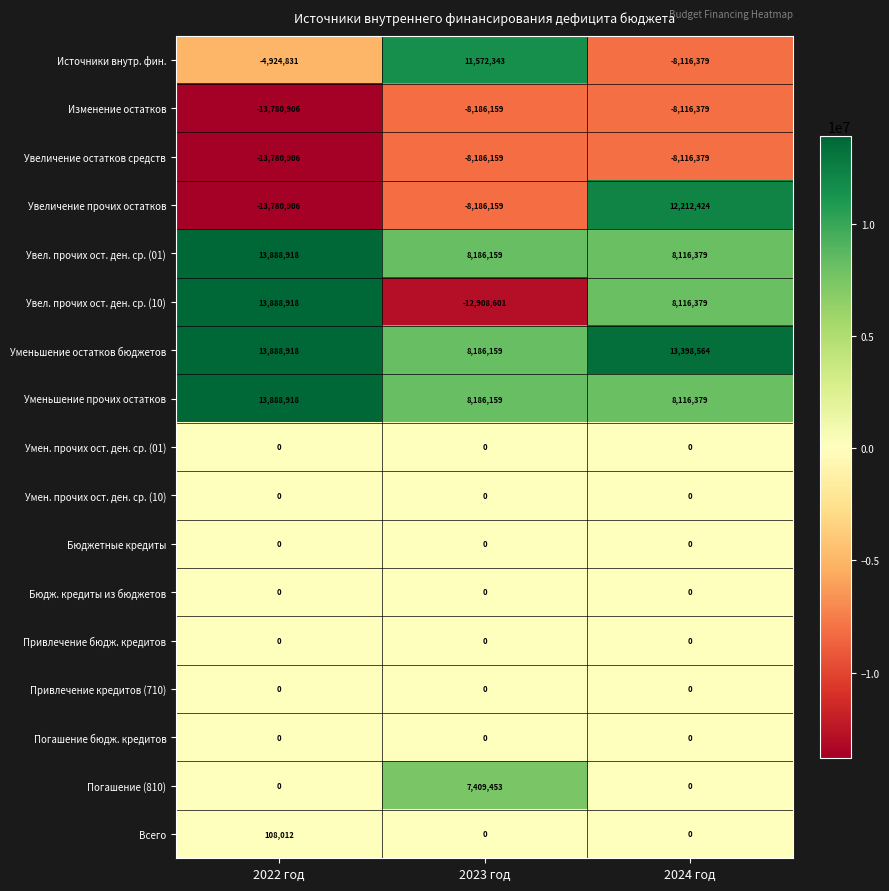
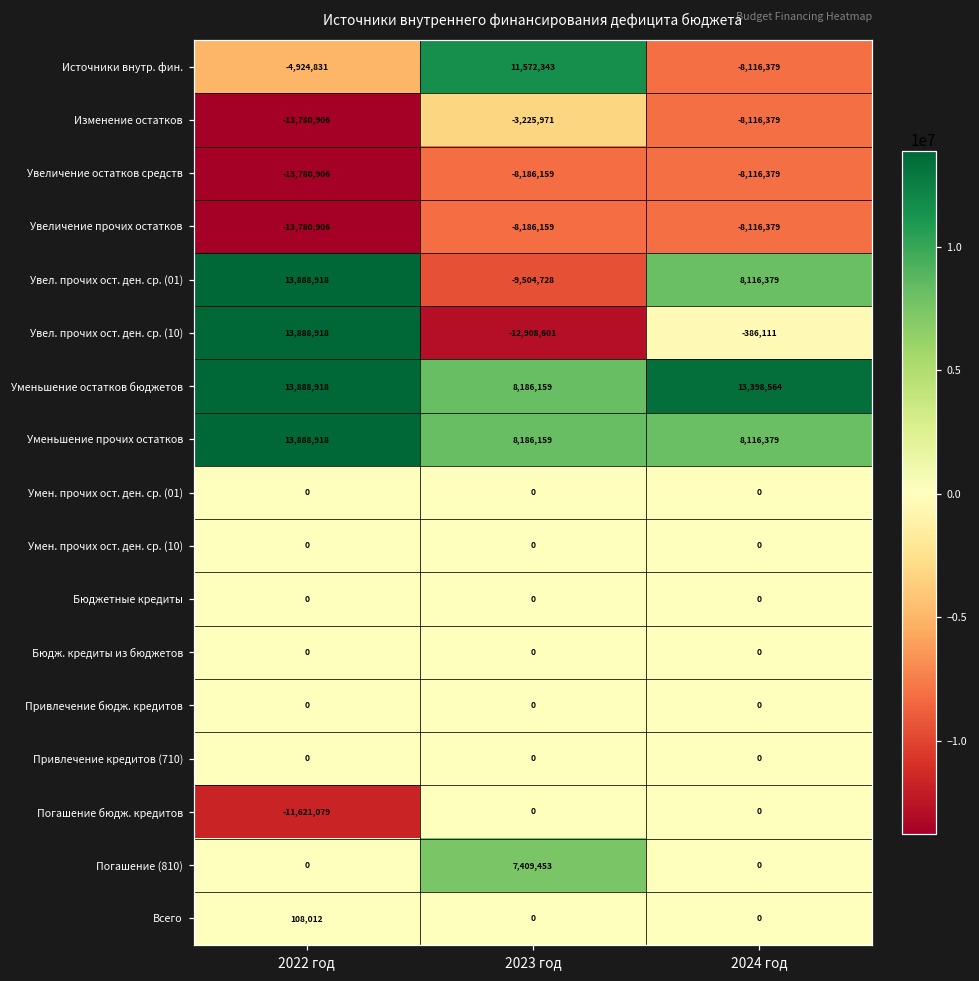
  {
    "Источники внутр. фин.": {
      "2022 год": "-4,924,831",
      "2023 год": "11,572,343",
      "2024 год": "-8,116,379"
    },
    "Изменение остатков": {
      "2022 год": "-13,780,906",
-     "2023 год": "-8,186,159",
+     "2023 год": "-3,225,971",
      "2024 год": "-8,116,379"
    },
    "Увеличение остатков средств": {
      "2022 год": "-13,780,906",
      "2023 год": "-8,186,159",
      "2024 год": "-8,116,379"
    },
    "Увеличение прочих остатков": {
      "2022 год": "-13,780,906",
      "2023 год": "-8,186,159",
-     "2024 год": "12,212,424"
+     "2024 год": "-8,116,379"
    },
    "Увел. прочих ост. ден. ср. (01)": {
      "2022 год": "13,888,918",
-     "2023 год": "8,186,159",
+     "2023 год": "-9,504,728",
      "2024 год": "8,116,379"
    },
    "Увел. прочих ост. ден. ср. (10)": {
      "2022 год": "13,888,918",
      "2023 год": "-12,908,601",
-     "2024 год": "8,116,379"
+     "2024 год": "-386,111"
    },
    "Уменьшение остатков бюджетов": {
      "2022 год": "13,888,918",
      "2023 год": "8,186,159",
      "2024 год": "13,398,564"
    },
    "Уменьшение прочих остатков": {
      "2022 год": "13,888,918",
      "2023 год": "8,186,159",
      "2024 год": "8,116,379"
    },
    "Умен. прочих ост. ден. ср. (01)": {
      "2022 год": "0",
      "2023 год": "0",
      "2024 год": "0"
    },
    "Умен. прочих ост. ден. ср. (10)": {
      "2022 год": "0",
      "2023 год": "0",
      "2024 год": "0"
    },
    "Бюджетные кредиты": {
      "2022 год": "0",
      "2023 год": "0",
      "2024 год": "0"
    },
    "Бюдж. кредиты из бюджетов": {
      "2022 год": "0",
      "2023 год": "0",
      "2024 год": "0"
    },
    "Привлечение бюдж. кредитов": {
      "2022 год": "0",
      "2023 год": "0",
      "2024 год": "0"
    },
    "Привлечение кредитов (710)": {
      "2022 год": "0",
      "2023 год": "0",
      "2024 год": "0"
    },
    "Погашение бюдж. кредитов": {
-     "2022 год": "0",
+     "2022 год": "-11,621,079",
      "2023 год": "0",
      "2024 год": "0"
    },
    "Погашение (810)": {
      "2022 год": "0",
      "2023 год": "7,409,453",
      "2024 год": "0"
    },
    "Всего": {
      "2022 год": "108,012",
      "2023 год": "0",
      "2024 год": "0"
    }
  }
